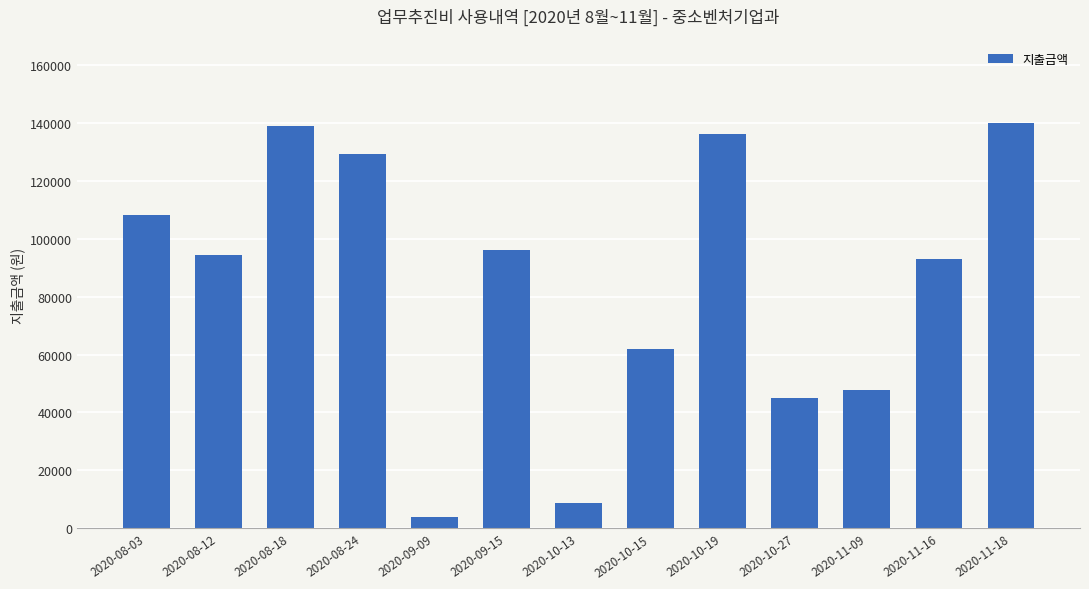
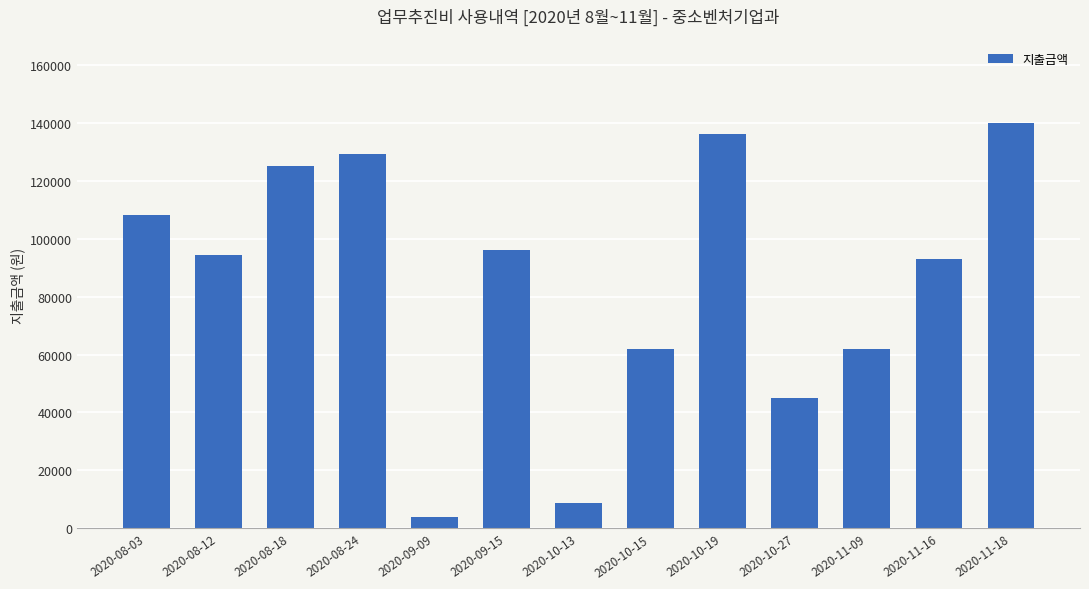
  {
    "2020-08-03": 108000,
    "2020-08-12": 94000,
-   "2020-08-18": 139000,
+   "2020-08-18": 125000,
    "2020-08-24": 129000,
    "2020-09-09": 4000,
    "2020-09-15": 96000,
    "2020-10-13": 9000,
    "2020-10-15": 62000,
    "2020-10-19": 136000,
    "2020-10-27": 45000,
-   "2020-11-09": 48000,
+   "2020-11-09": 62000,
    "2020-11-16": 93000,
    "2020-11-18": 140000
  }
